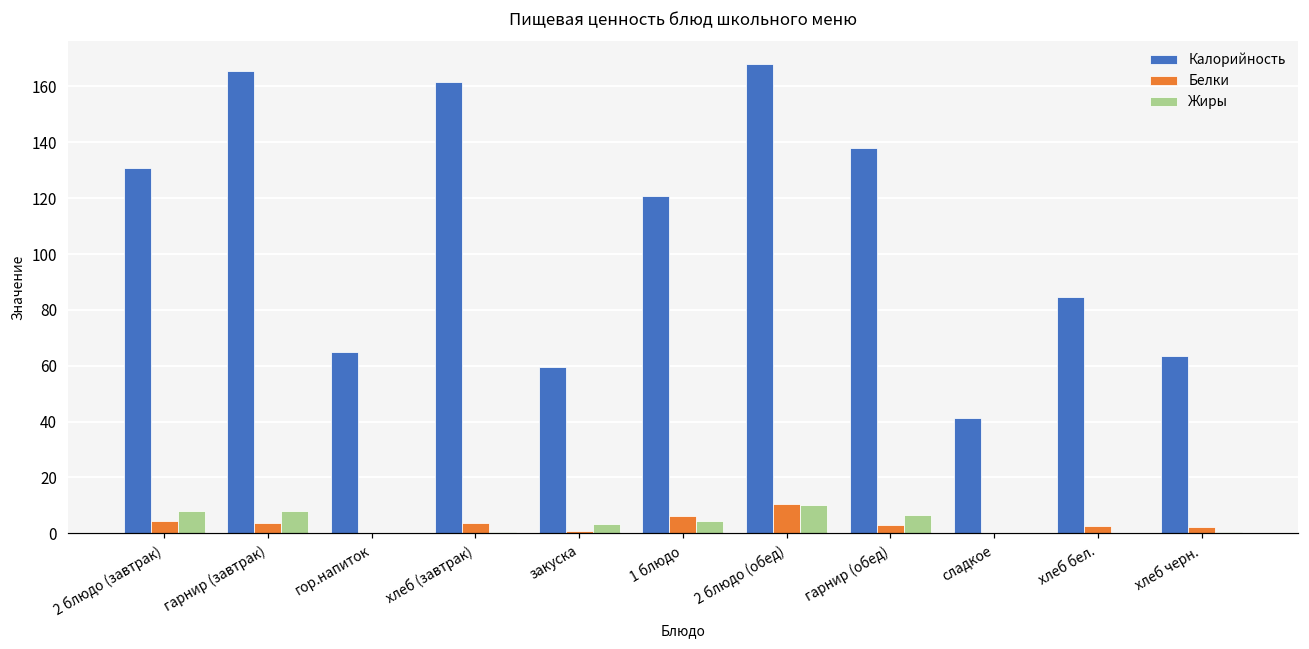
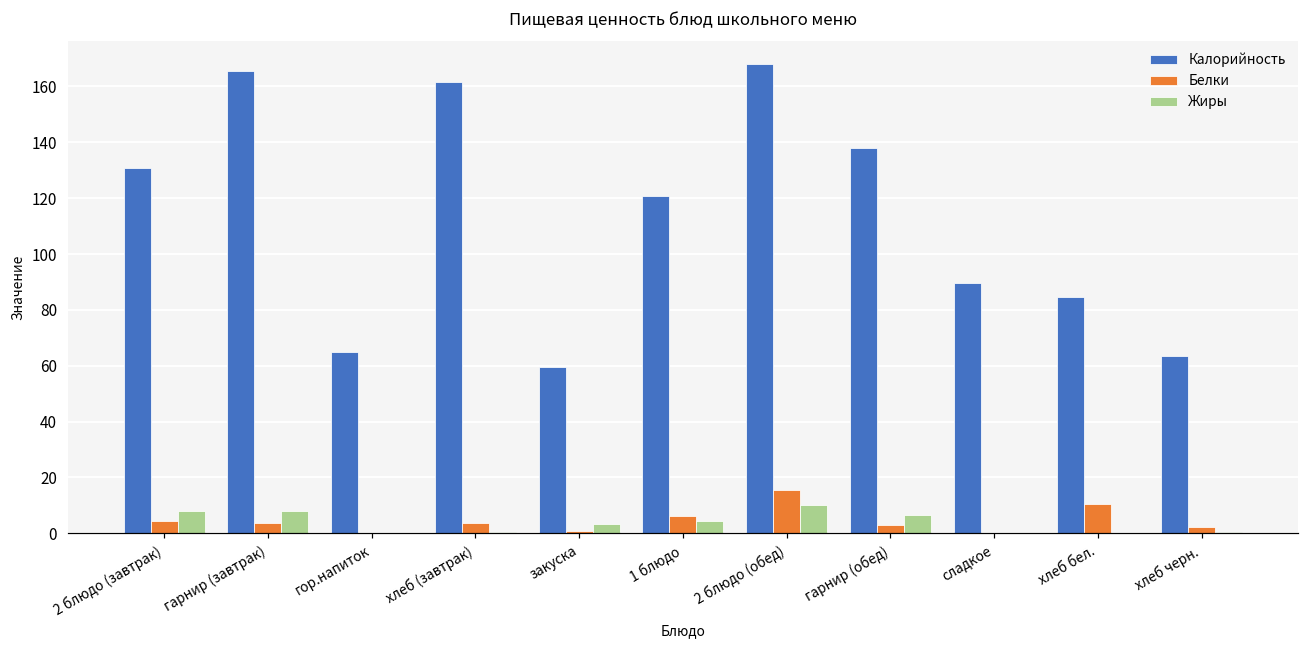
  {
    "Калорийность": {
      "2 блюдо (завтрак)": 131,
      "гарнир (завтрак)": 166,
      "гор.напиток": 65,
      "хлеб (завтрак)": 162,
      "закуска": 59,
      "1 блюдо": 121,
      "2 блюдо (обед)": 168,
      "гарнир (обед)": 138,
-     "сладкое": 41,
+     "сладкое": 90,
      "хлеб бел.": 85,
      "хлеб черн.": 63
    },
    "Белки": {
      "2 блюдо (завтрак)": 5,
      "гарнир (завтрак)": 4,
      "хлеб (завтрак)": 4,
      "1 блюдо": 6,
-     "2 блюдо (обед)": 11,
+     "2 блюдо (обед)": 15,
      "гарнир (обед)": 3,
-     "хлеб бел.": 3,
+     "хлеб бел.": 11,
      "хлеб черн.": 2
    },
    "Жиры": {
      "2 блюдо (завтрак)": 8,
      "гарнир (завтрак)": 8,
      "закуска": 3,
      "1 блюдо": 5,
      "2 блюдо (обед)": 10,
      "гарнир (обед)": 7
    }
  }
